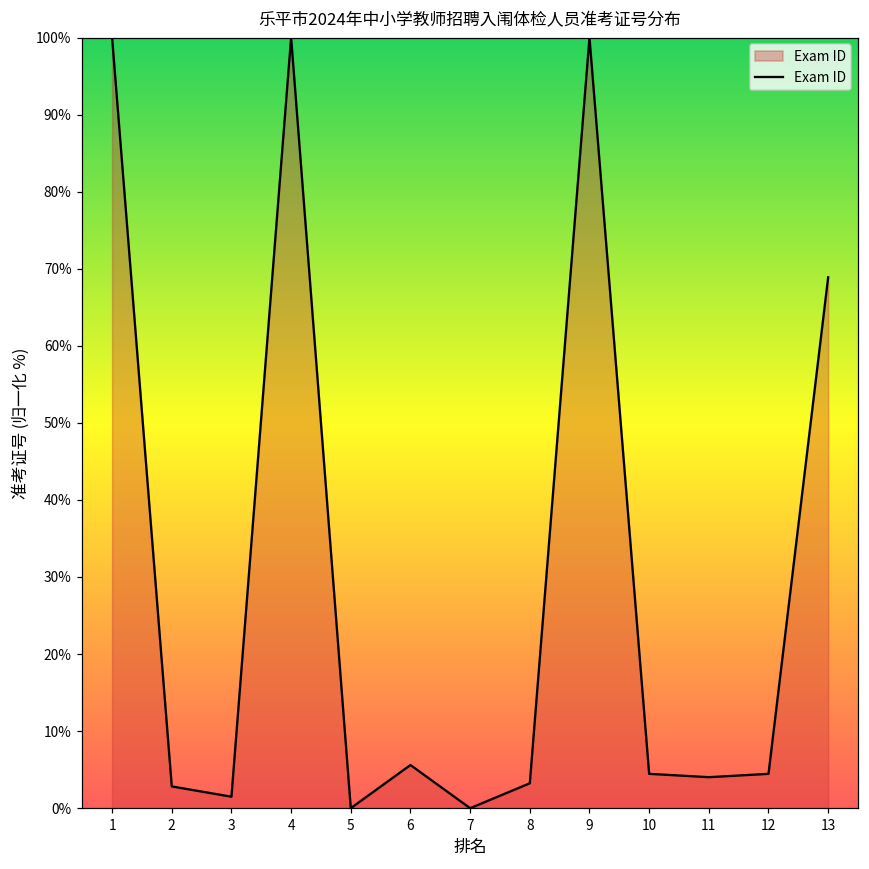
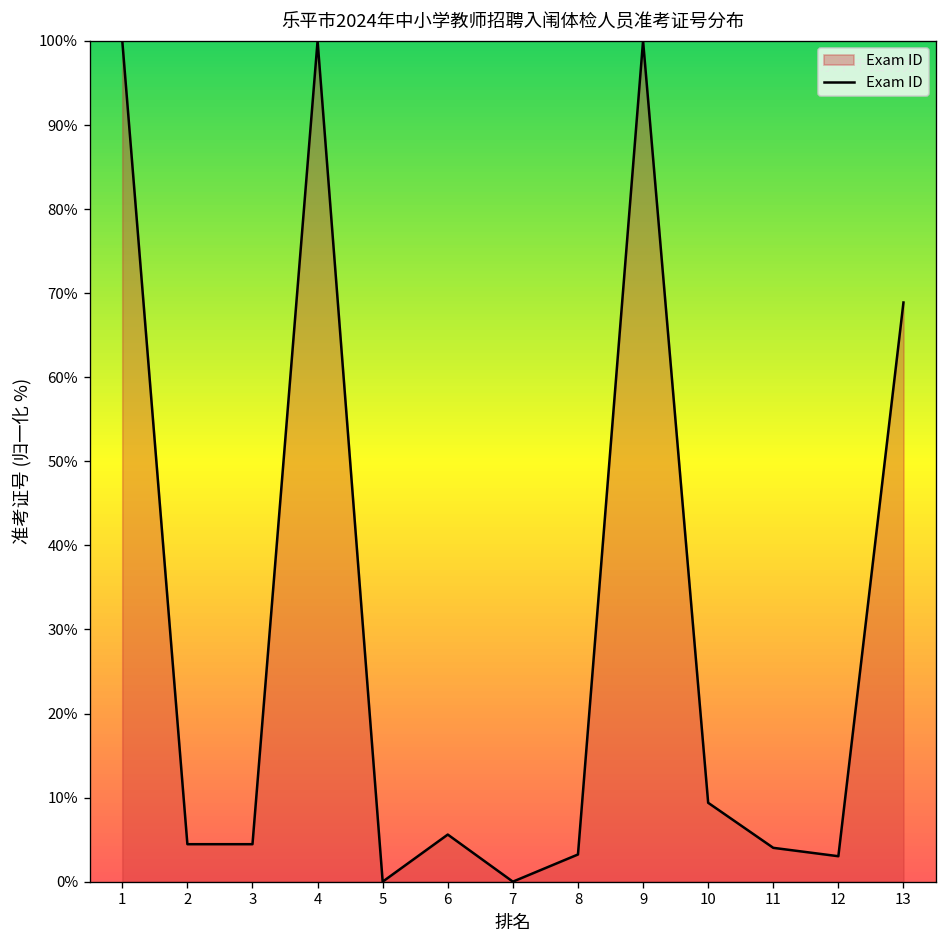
  {
    "1": "100%",
-   "2": "3%",
-   "3": "1%",
+   "2": "4%",
+   "3": "4%",
    "4": "100%",
    "5": "0%",
    "6": "6%",
    "7": "0%",
    "8": "3%",
    "9": "100%",
-   "10": "4%",
+   "10": "9%",
    "11": "4%",
-   "12": "4%",
+   "12": "3%",
    "13": "69%"
  }
